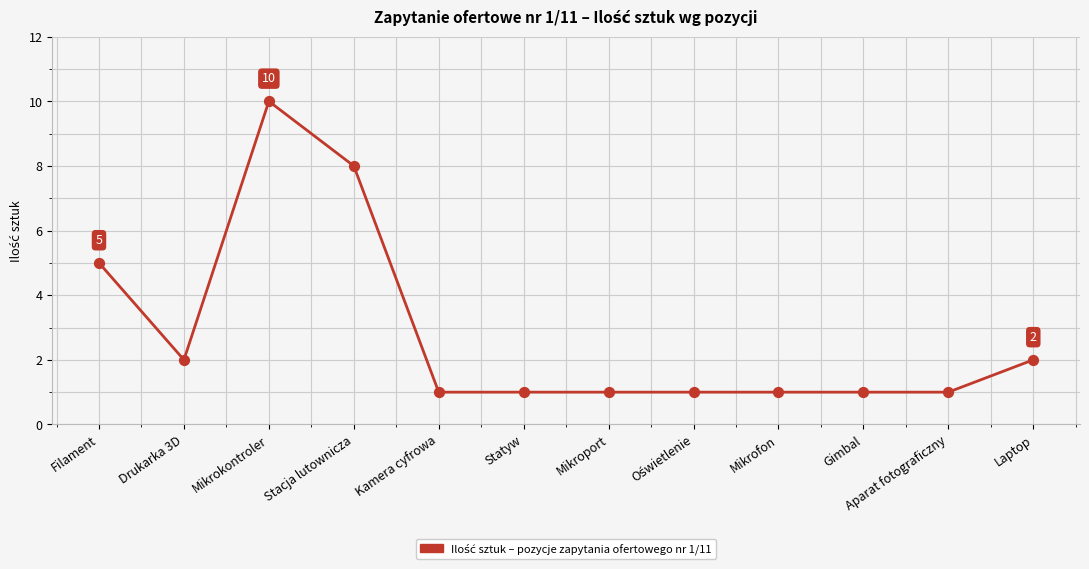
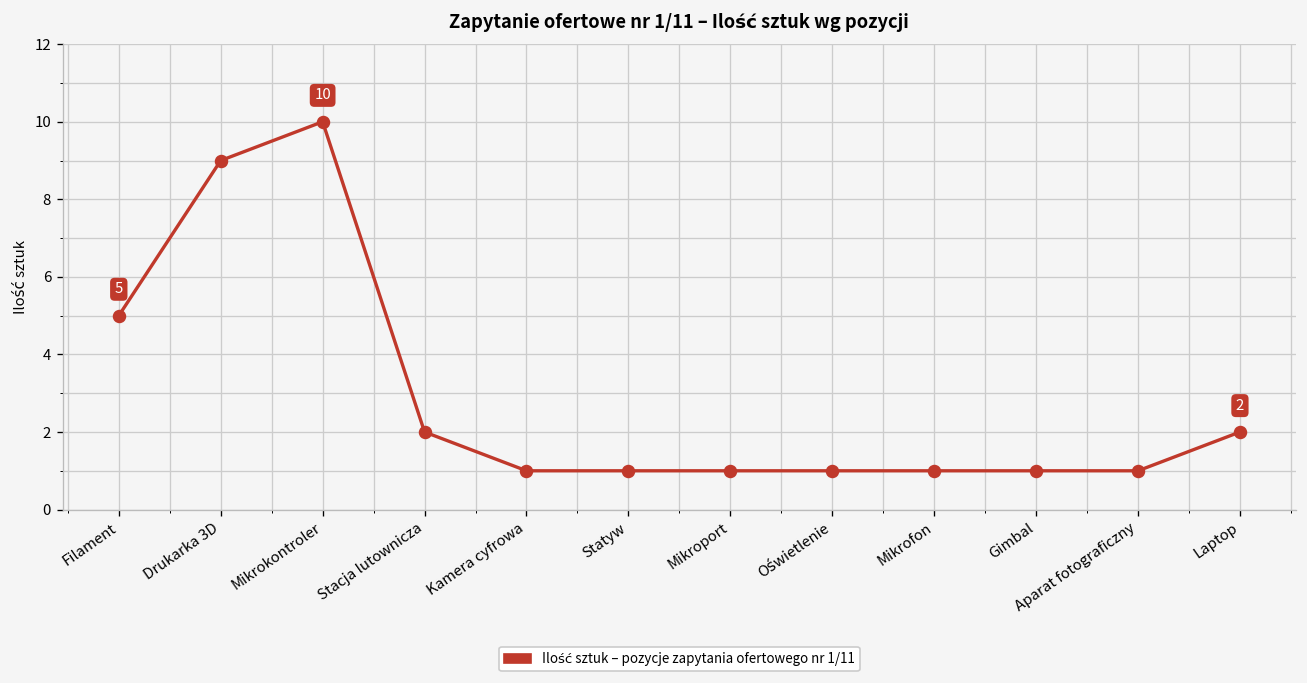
  {
-   "Drukarka 3D": 2,
-   "Stacja lutownicza": 8,
+   "Drukarka 3D": 9,
+   "Stacja lutownicza": 2,
    "Kamera cyfrowa": 1,
    "Statyw": 1,
    "Mikroport": 1,
    "Oświetlenie": 1,
    "Mikrofon": 1,
    "Gimbal": 1,
    "Aparat fotograficzny": 1
  }
